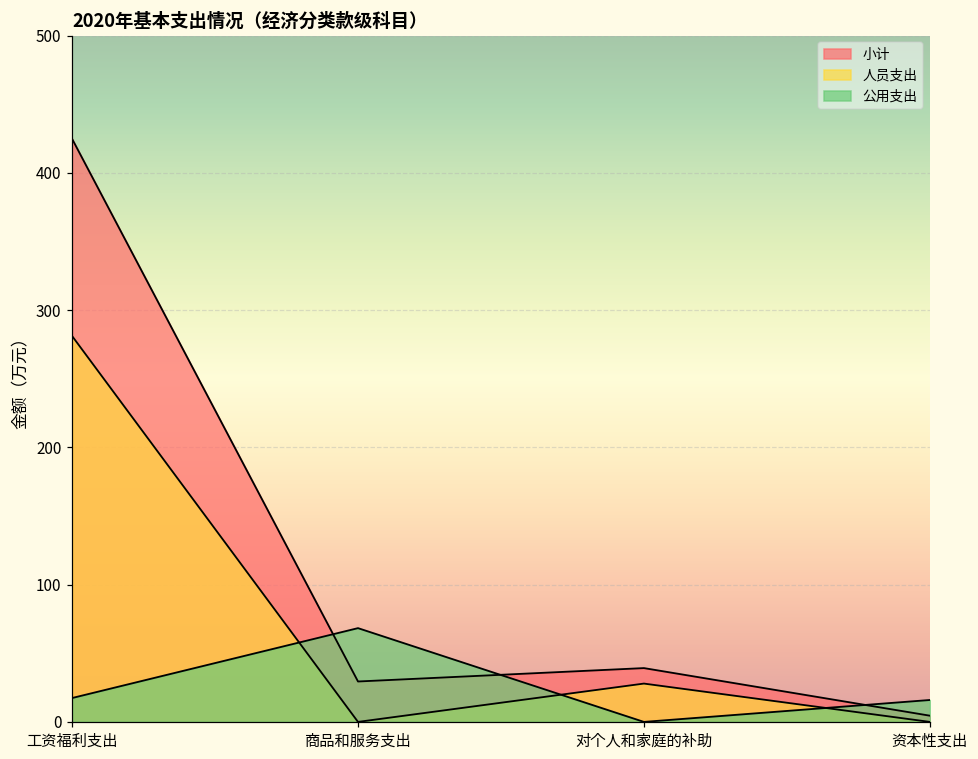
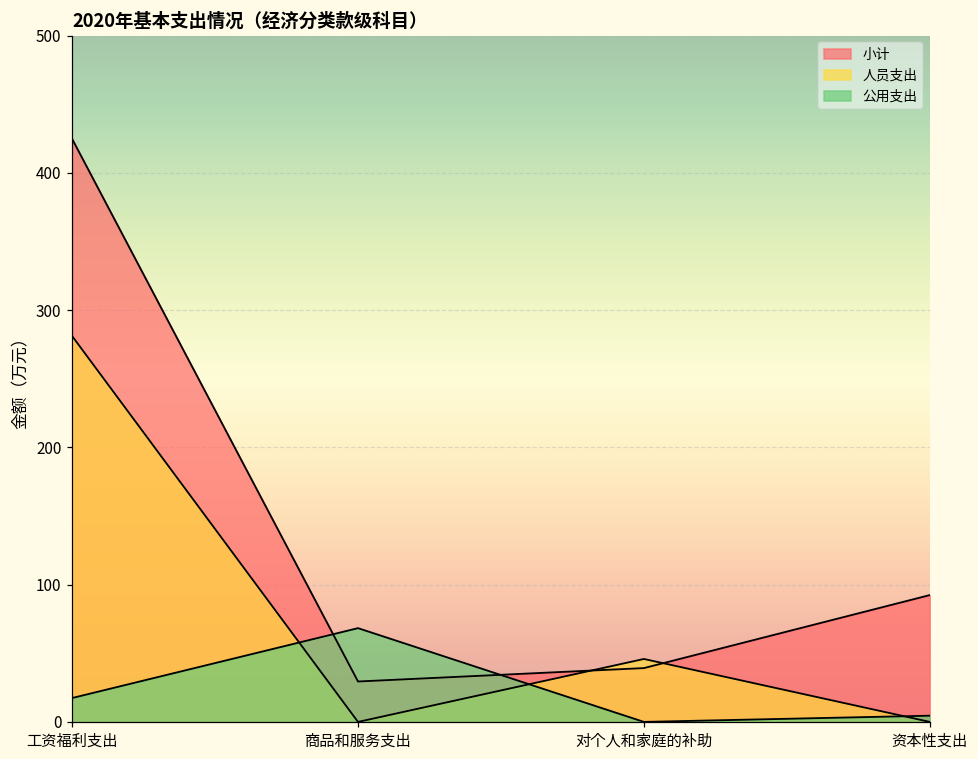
  {
    "小计": {
      "工资福利支出": 425,
      "商品和服务支出": 29,
      "对个人和家庭的补助": 39,
-     "资本性支出": 5
+     "资本性支出": 92
    },
    "人员支出": {
      "工资福利支出": 281,
      "商品和服务支出": 0,
-     "对个人和家庭的补助": 28,
+     "对个人和家庭的补助": 46,
      "资本性支出": 0
    },
    "公用支出": {
      "工资福利支出": 17,
      "商品和服务支出": 68,
      "对个人和家庭的补助": 0,
-     "资本性支出": 16
+     "资本性支出": 5
    }
  }
